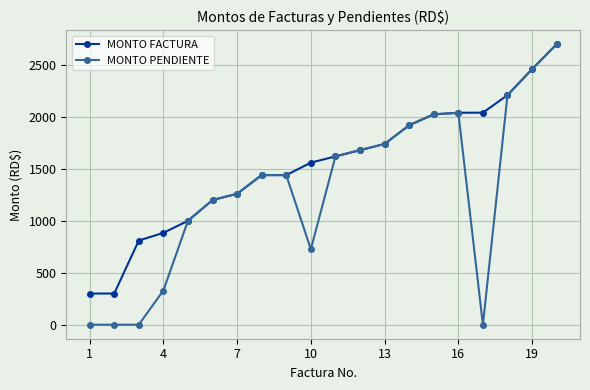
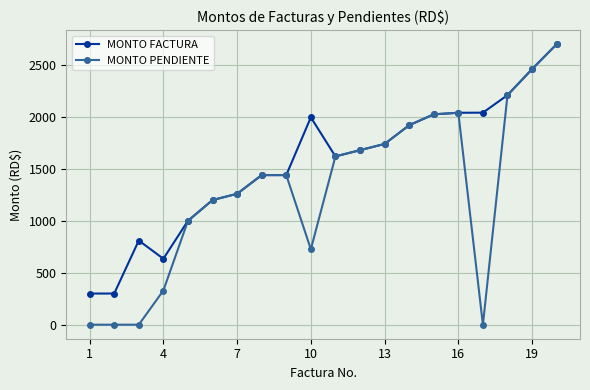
  {
    "MONTO FACTURA": {
      "1": 300,
-     "4": 880,
-     "10": 1560
+     "4": 640,
+     "10": 2000
    },
    "MONTO PENDIENTE": {
      "1": 0,
      "4": 330,
      "10": 730
    }
  }
